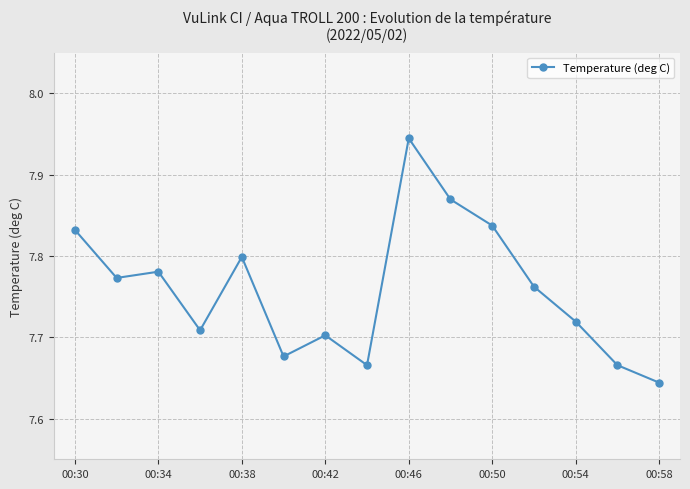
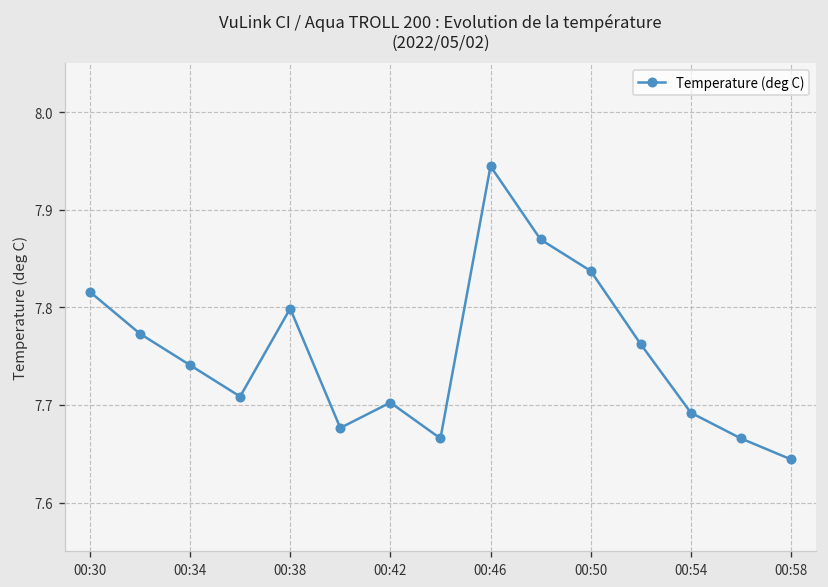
  {
-   "00:30": 7.83,
-   "00:34": 7.78,
+   "00:30": 7.82,
+   "00:34": 7.74,
    "00:38": 7.80,
    "00:42": 7.70,
    "00:46": 7.94,
    "00:50": 7.84,
-   "00:54": 7.72,
+   "00:54": 7.69,
    "00:58": 7.64
  }
